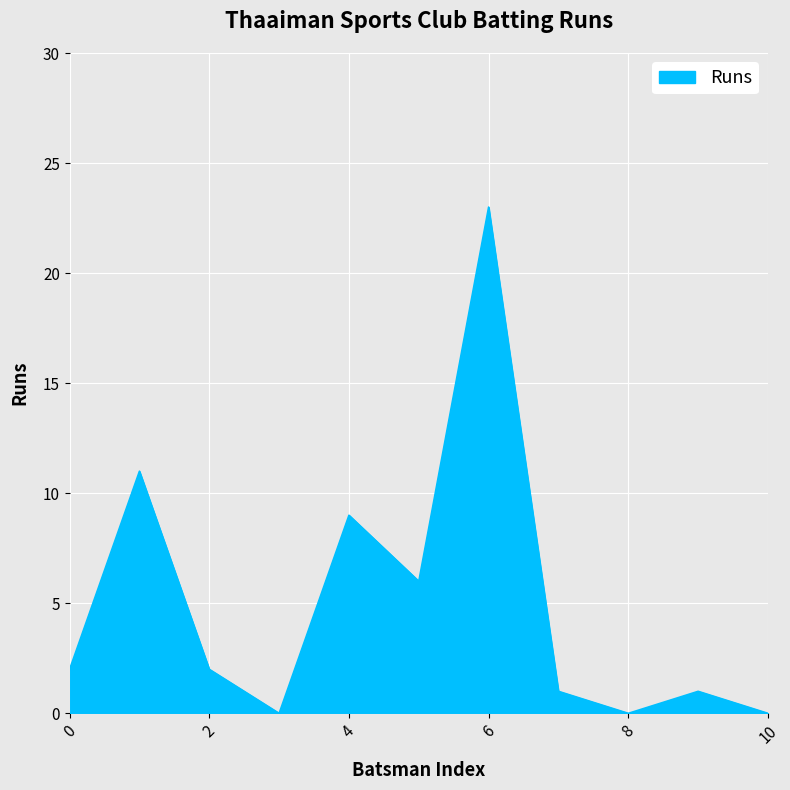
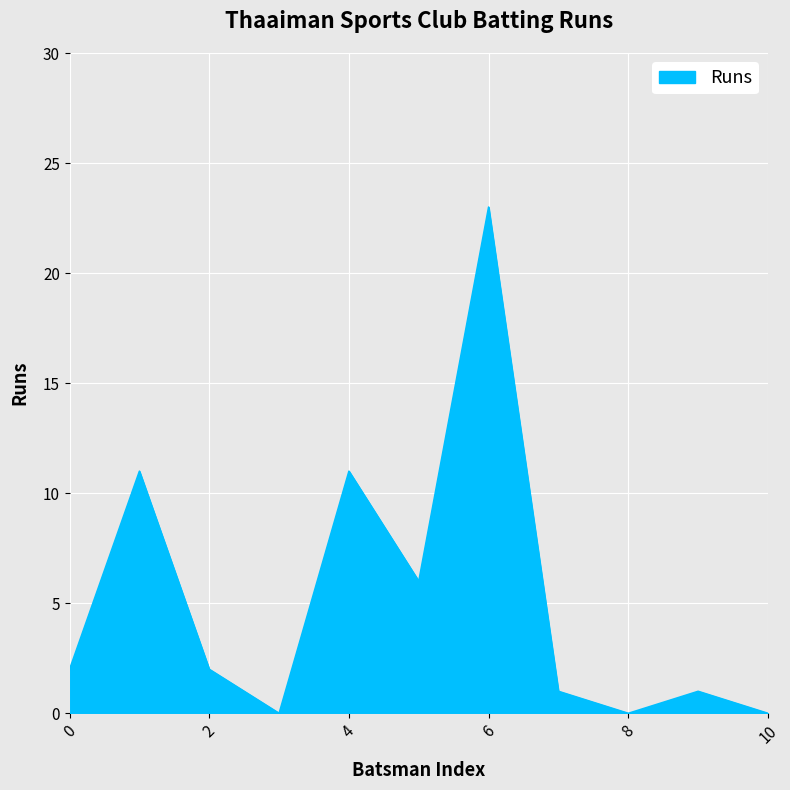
  {
    "0": 2,
    "2": 2,
-   "4": 9,
+   "4": 11,
    "6": 23,
    "8": 0,
    "10": 0
  }
